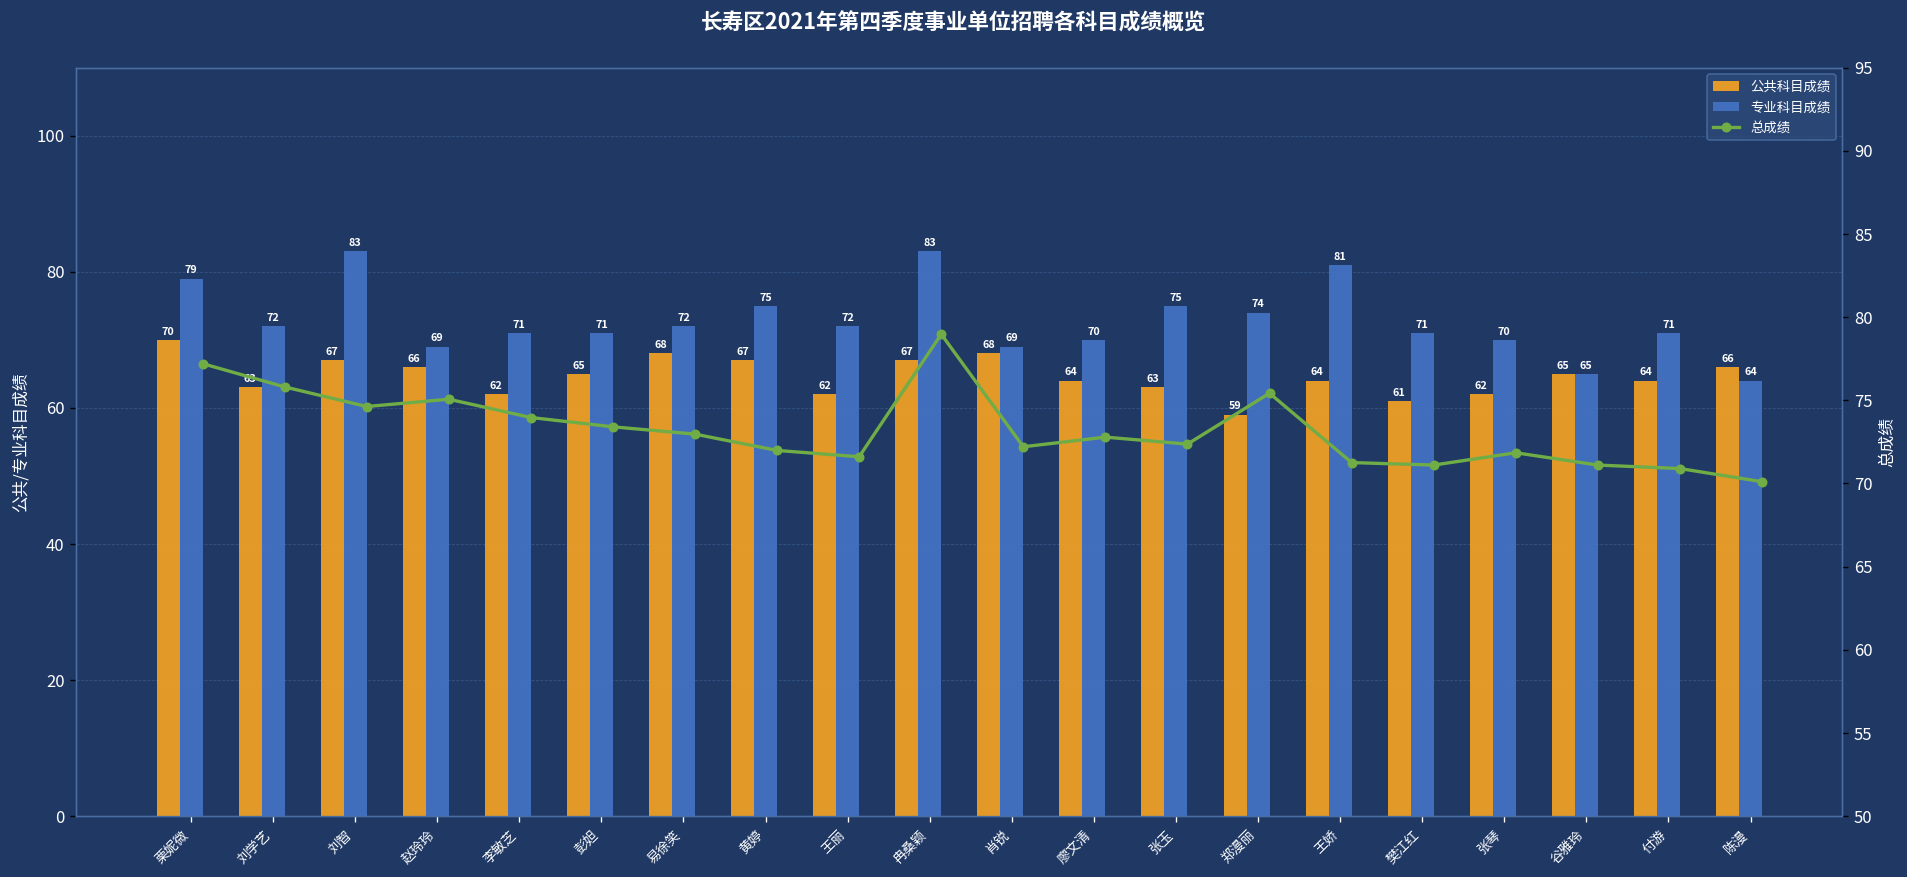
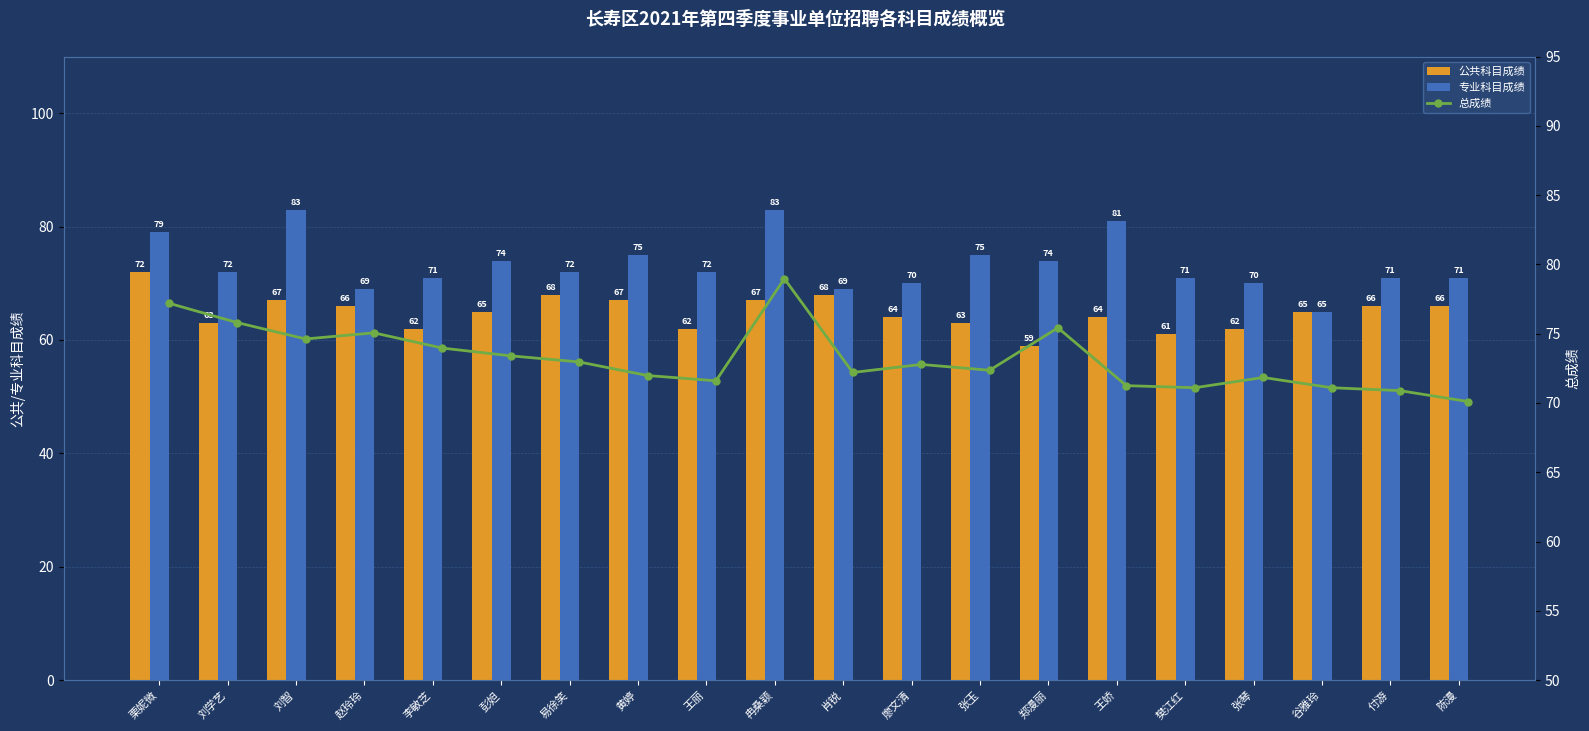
  {
    "公共科目成绩": {
-     "栗妮微": 70,
+     "栗妮微": 72,
      "刘学艺": 63,
      "刘智": 67,
      "赵玲玲": 66,
      "李敏芝": 62,
      "彭妲": 65,
      "易徐笑": 68,
      "黄婷": 67,
      "王丽": 62,
      "冉桑颖": 67,
      "肖锐": 68,
      "廖文清": 64,
      "张玉": 63,
      "郑漫丽": 59,
      "王娇": 64,
      "樊江红": 61,
      "张琴": 62,
      "谷雅玲": 65,
-     "付游": 64,
+     "付游": 66,
      "陈漫": 66
    },
    "专业科目成绩": {
      "栗妮微": 79,
      "刘学艺": 72,
      "刘智": 83,
      "赵玲玲": 69,
      "李敏芝": 71,
-     "彭妲": 71,
+     "彭妲": 74,
      "易徐笑": 72,
      "黄婷": 75,
      "王丽": 72,
      "冉桑颖": 83,
      "肖锐": 69,
      "廖文清": 70,
      "张玉": 75,
      "郑漫丽": 74,
      "王娇": 81,
      "樊江红": 71,
      "张琴": 70,
      "谷雅玲": 65,
      "付游": 71,
-     "陈漫": 64
+     "陈漫": 71
    }
  }
